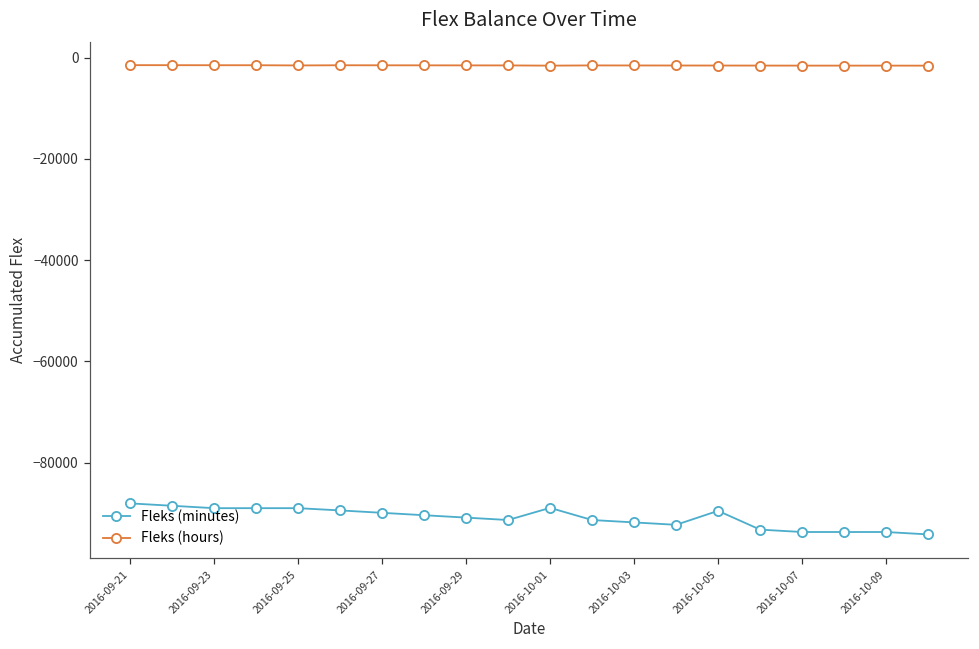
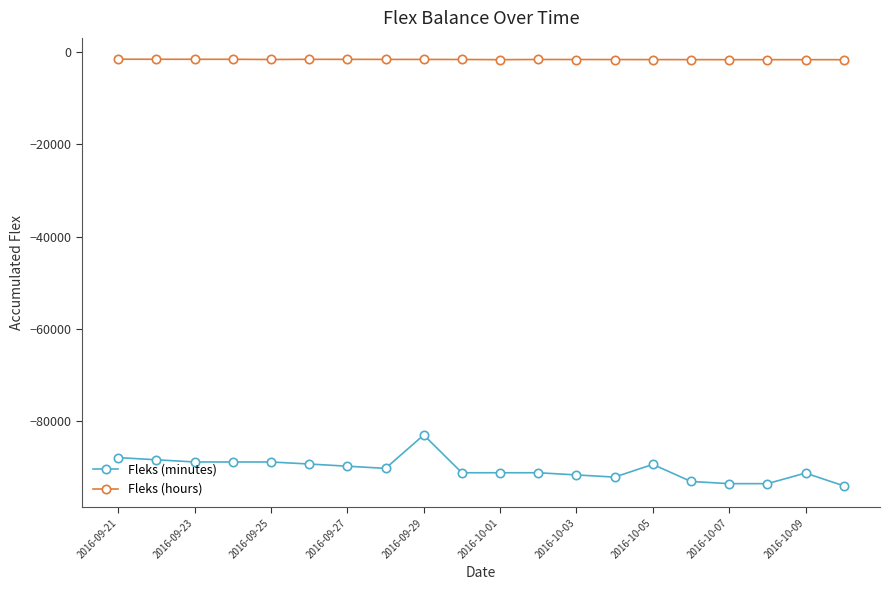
  {
    "Fleks (minutes)": {
      "2016-09-21": -88000,
      "2016-09-23": -89000,
      "2016-09-25": -89000,
      "2016-09-27": -90000,
-     "2016-09-29": -91000,
-     "2016-10-01": -89000,
+     "2016-09-29": -83000,
+     "2016-10-01": -91000,
      "2016-10-03": -92000,
      "2016-10-05": -90000,
      "2016-10-07": -94000,
-     "2016-10-09": -94000
+     "2016-10-09": -91000
    },
    "Fleks (hours)": {
      "2016-09-21": -1000,
      "2016-09-23": -1000,
      "2016-09-25": -2000,
      "2016-09-27": -1000,
      "2016-09-29": -2000,
      "2016-10-01": -2000,
      "2016-10-03": -2000,
      "2016-10-05": -2000,
      "2016-10-07": -2000,
      "2016-10-09": -2000
    }
  }
